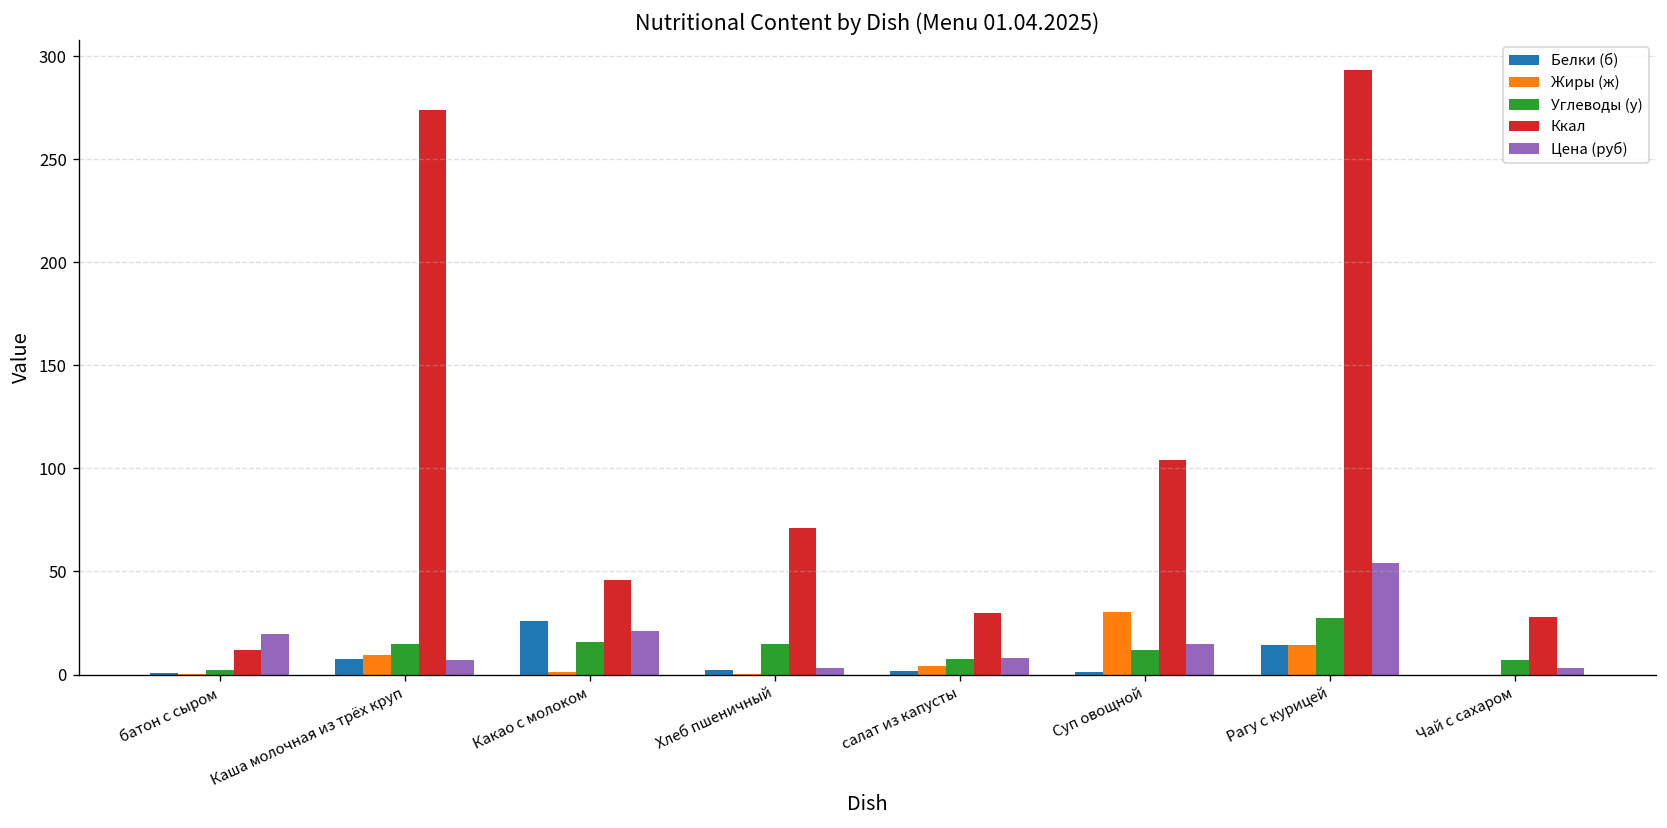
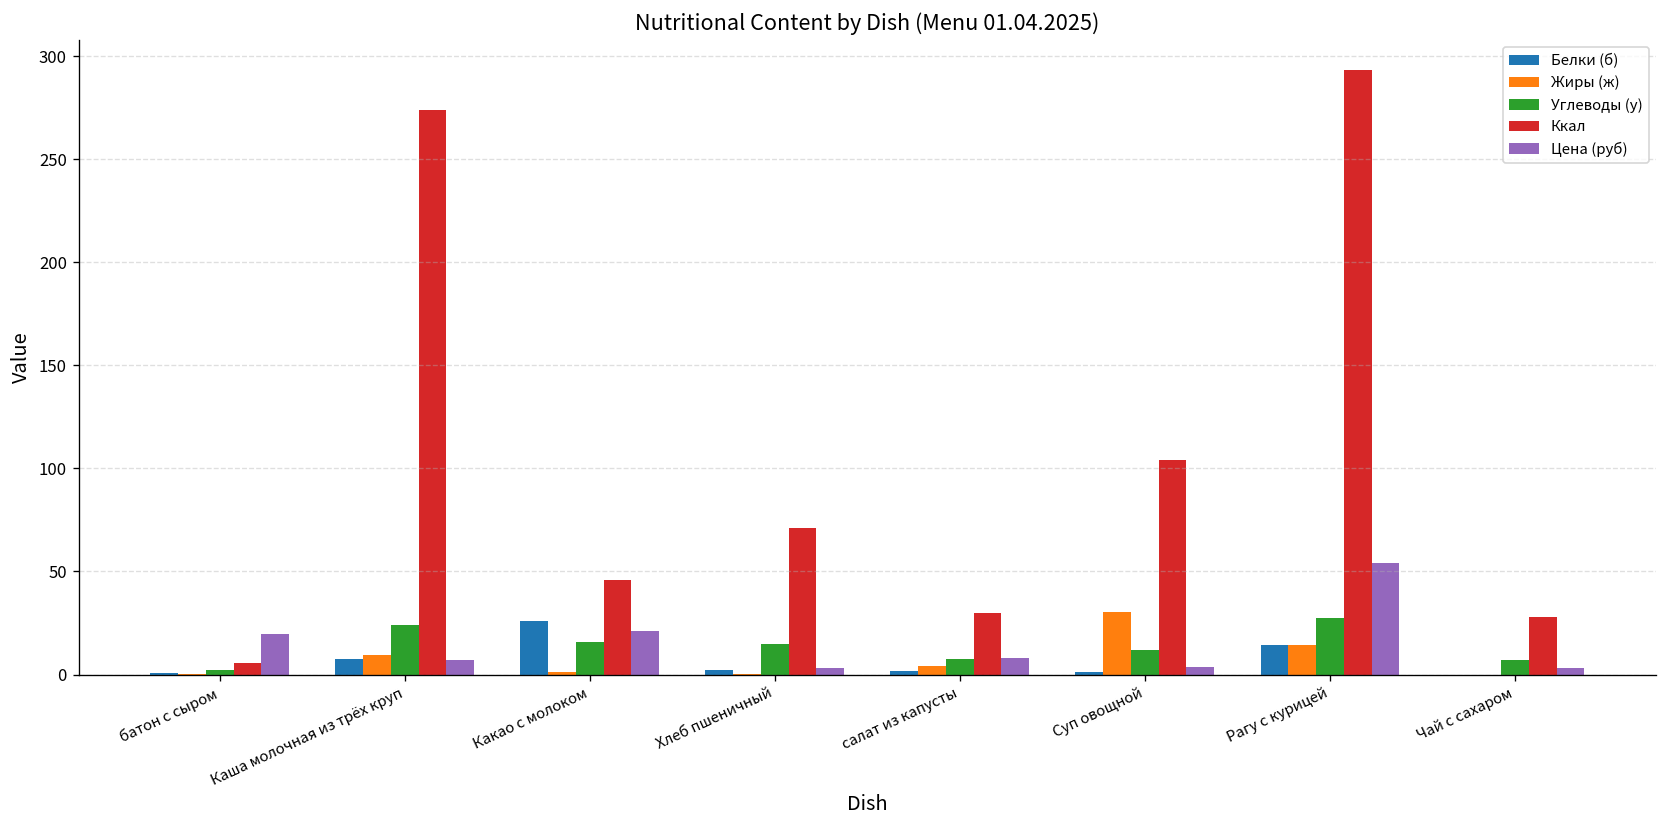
  {
    "Белки (б)": {
      "Каша молочная из трёх круп": 8,
      "Какао с молоком": 26,
      "Хлеб пшеничный": 2,
      "салат из капусты": 2,
      "Рагу с курицей": 14,
      "Чай с сахаром": 0
    },
    "Жиры (ж)": {
      "Каша молочная из трёх круп": 9,
      "салат из капусты": 4,
      "Суп овощной": 30,
      "Рагу с курицей": 14,
      "Чай с сахаром": 0
    },
    "Углеводы (у)": {
      "батон с сыром": 2,
-     "Каша молочная из трёх круп": 15,
+     "Каша молочная из трёх круп": 24,
      "Какао с молоком": 16,
      "Хлеб пшеничный": 15,
      "салат из капусты": 8,
      "Суп овощной": 12,
      "Рагу с курицей": 27,
      "Чай с сахаром": 7
    },
    "Ккал": {
-     "батон с сыром": 12,
+     "батон с сыром": 5,
      "Каша молочная из трёх круп": 274,
      "Какао с молоком": 46,
      "Хлеб пшеничный": 71,
      "салат из капусты": 30,
      "Суп овощной": 104,
      "Рагу с курицей": 293,
      "Чай с сахаром": 28
    },
    "Цена (руб)": {
      "батон с сыром": 20,
      "Каша молочная из трёх круп": 7,
      "Какао с молоком": 21,
      "Хлеб пшеничный": 3,
      "салат из капусты": 8,
-     "Суп овощной": 15,
+     "Суп овощной": 3,
      "Рагу с курицей": 54,
      "Чай с сахаром": 3
    }
  }
